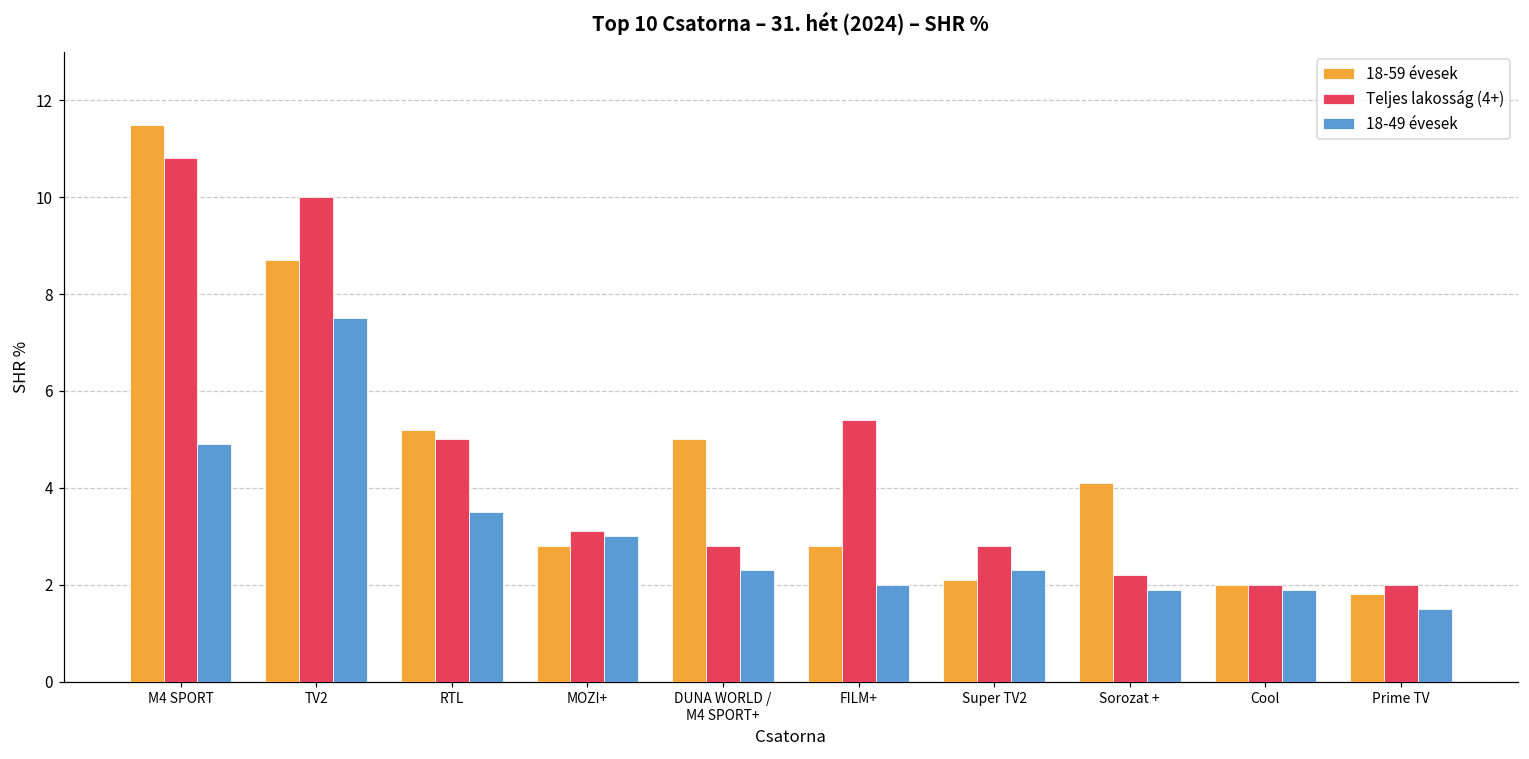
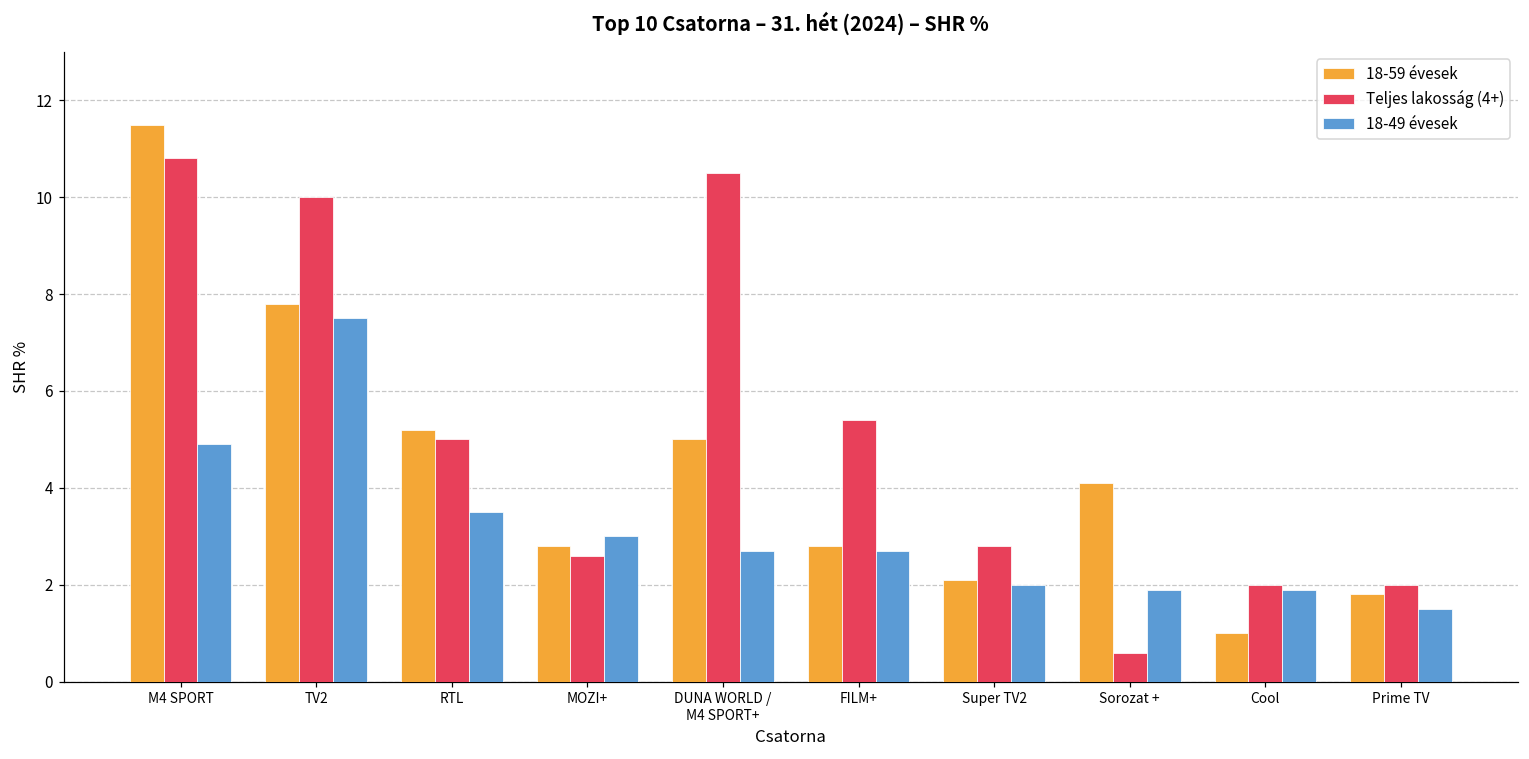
  {
    "18-59 évesek": {
      "M4 SPORT": 11.5,
-     "TV2": 8.7,
+     "TV2": 7.8,
      "RTL": 5.2,
      "MOZI+": 2.8,
      "DUNA WORLD / M4 SPORT+": 5.0,
      "FILM+": 2.8,
      "Super TV2": 2.1,
      "Sorozat +": 4.1,
-     "Cool": 2,
+     "Cool": 1,
      "Prime TV": 1.8
    },
    "Teljes lakosság (4+)": {
      "M4 SPORT": 10.8,
      "TV2": 10.0,
      "RTL": 5.0,
-     "MOZI+": 3.1,
-     "DUNA WORLD / M4 SPORT+": 2.8,
+     "MOZI+": 2.6,
+     "DUNA WORLD / M4 SPORT+": 10.5,
      "FILM+": 5.4,
      "Super TV2": 2.8,
-     "Sorozat +": 2.2,
+     "Sorozat +": 0.6,
      "Cool": 2.0,
      "Prime TV": 2.0
    },
    "18-49 évesek": {
      "M4 SPORT": 4.9,
      "TV2": 7.5,
      "RTL": 3.5,
      "MOZI+": 3.0,
-     "DUNA WORLD / M4 SPORT+": 2.3,
-     "FILM+": 2.0,
-     "Super TV2": 2.3,
+     "DUNA WORLD / M4 SPORT+": 2.7,
+     "FILM+": 2.7,
+     "Super TV2": 2.0,
      "Sorozat +": 1.9,
      "Cool": 1.9,
      "Prime TV": 1.5
    }
  }
